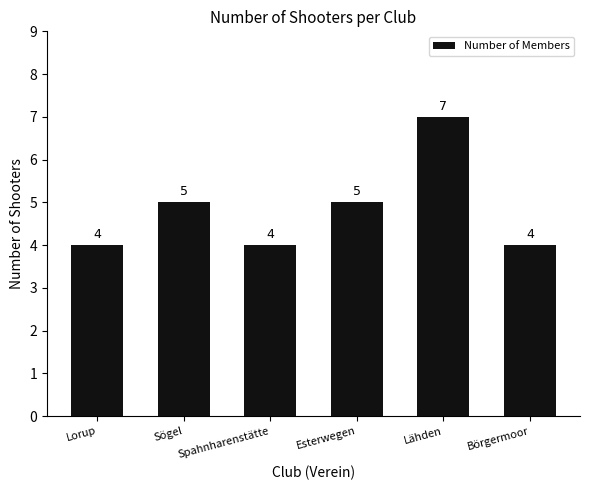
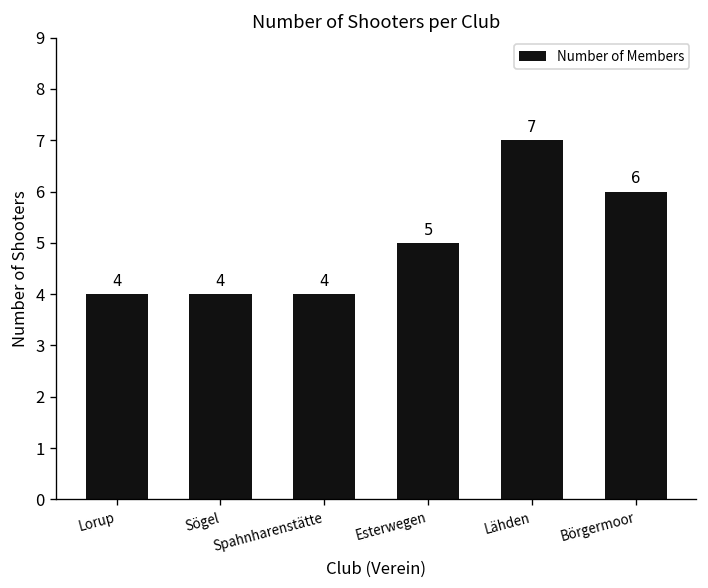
  {
    "Lorup": 4,
-   "Sögel": 5,
+   "Sögel": 4,
    "Spahnharenstätte": 4,
    "Esterwegen": 5,
    "Lähden": 7,
-   "Börgermoor": 4
+   "Börgermoor": 6
  }
